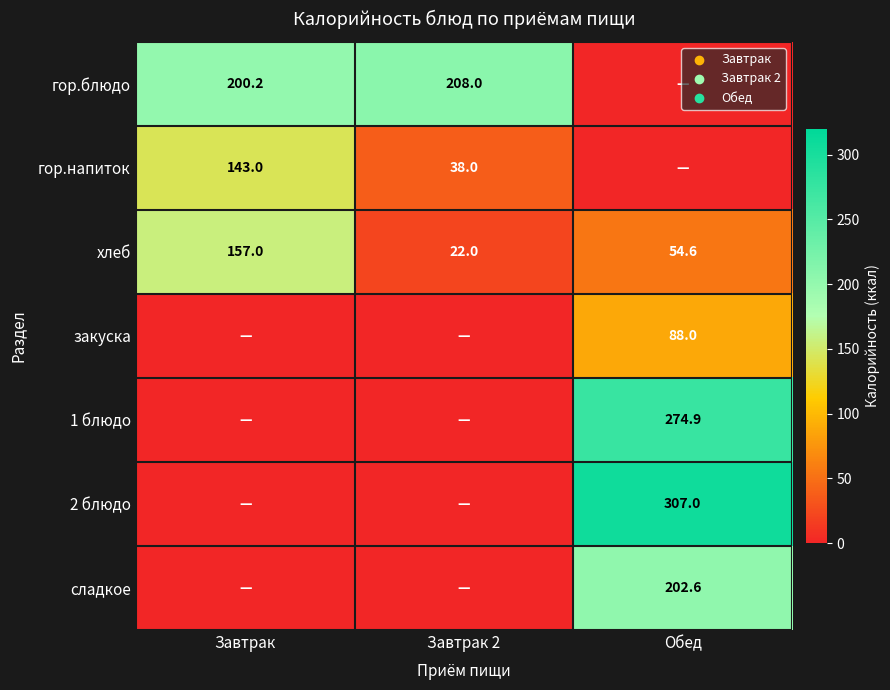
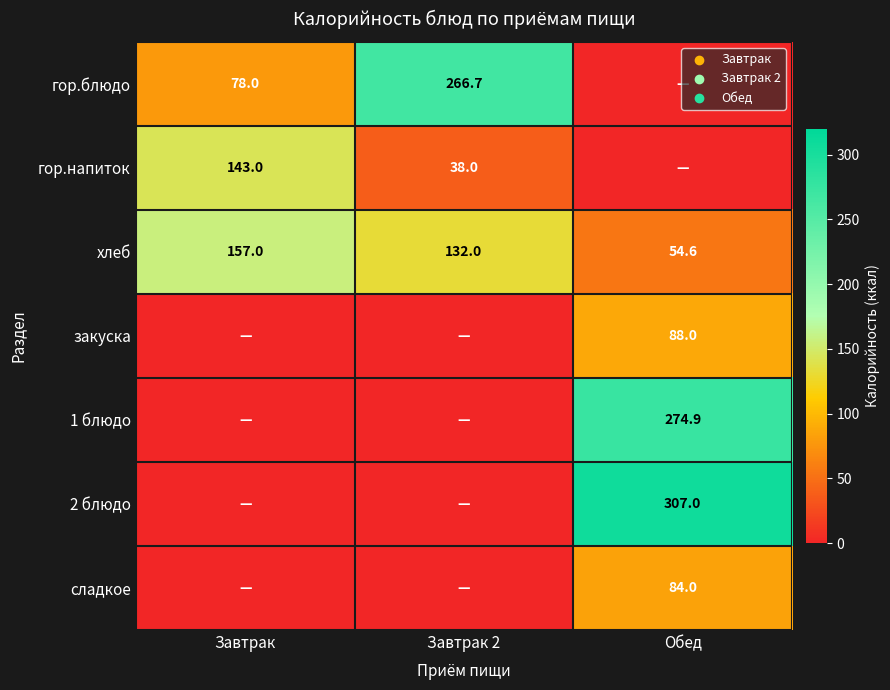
  {
    "гор.блюдо": {
-     "Завтрак": 200.2,
-     "Завтрак 2": 208.0
+     "Завтрак": 78.0,
+     "Завтрак 2": 266.7
    },
    "гор.напиток": {
      "Завтрак": 143.0,
      "Завтрак 2": 38.0
    },
    "хлеб": {
      "Завтрак": 157.0,
-     "Завтрак 2": 22.0,
+     "Завтрак 2": 132.0,
      "Обед": 54.6
    },
    "закуска": {
      "Обед": 88.0
    },
    "1 блюдо": {
      "Обед": 274.9
    },
    "2 блюдо": {
      "Обед": 307.0
    },
    "сладкое": {
-     "Обед": 202.6
+     "Обед": 84.0
    }
  }
